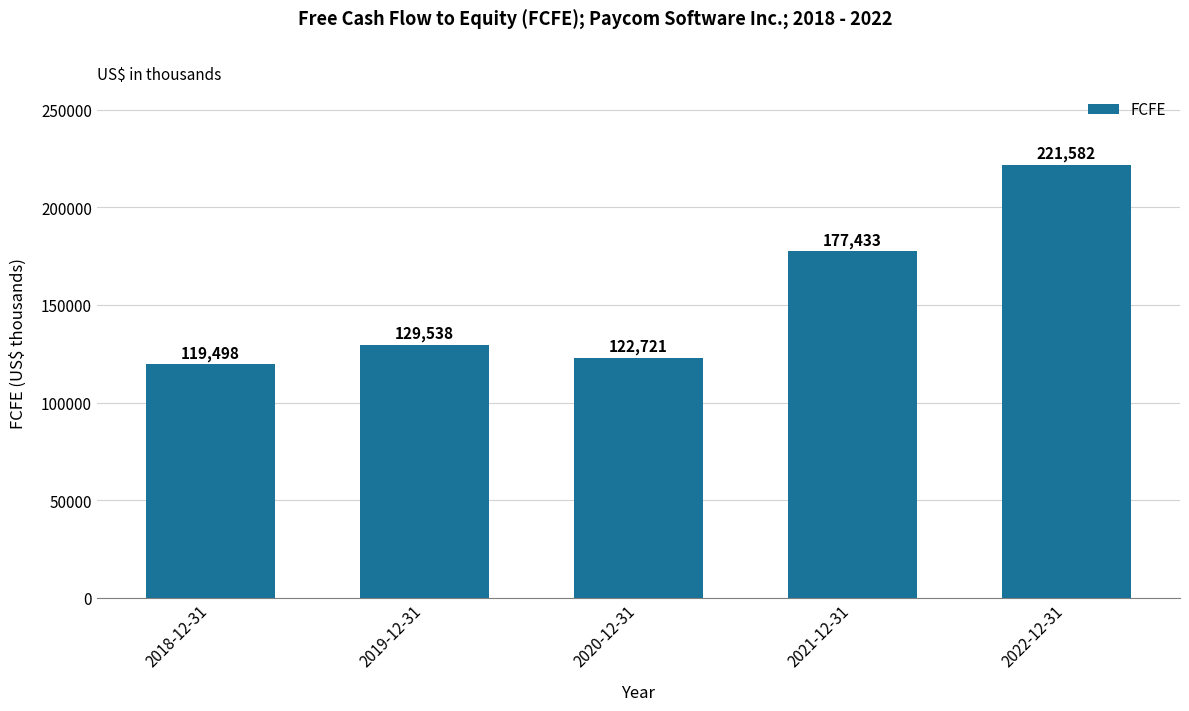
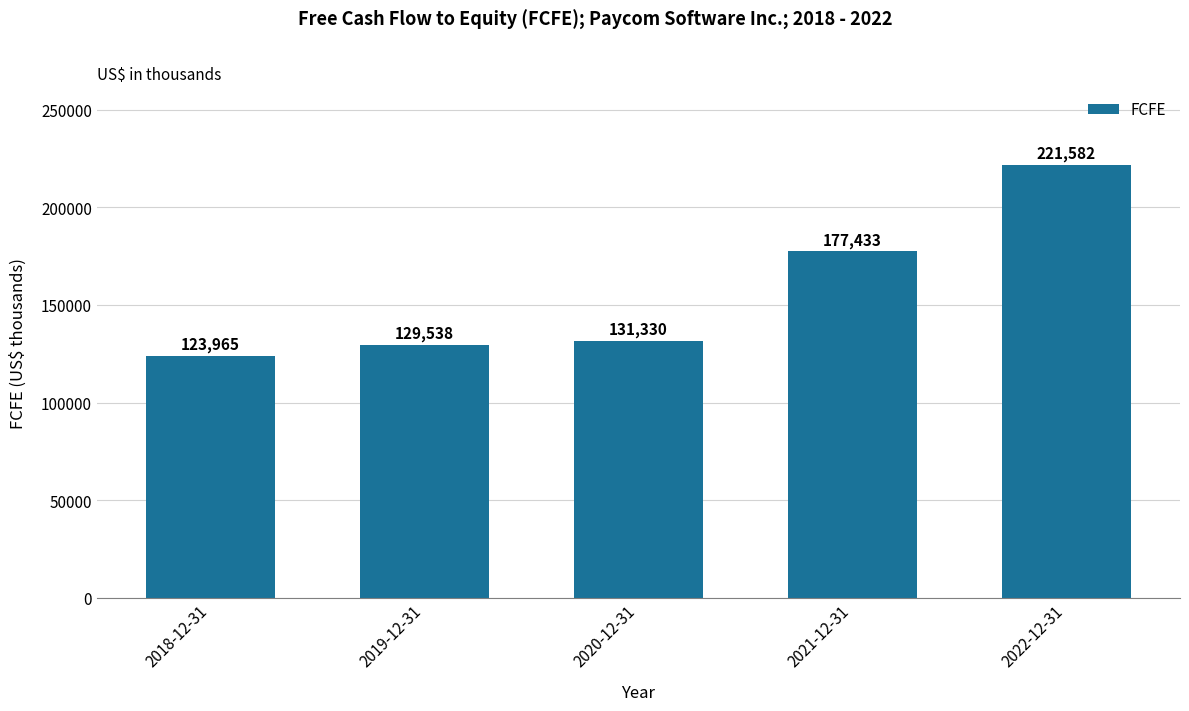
  {
-   "2018-12-31": "119,498",
+   "2018-12-31": "123,965",
    "2019-12-31": "129,538",
-   "2020-12-31": "122,721",
+   "2020-12-31": "131,330",
    "2022-12-31": "221,582"
  }
